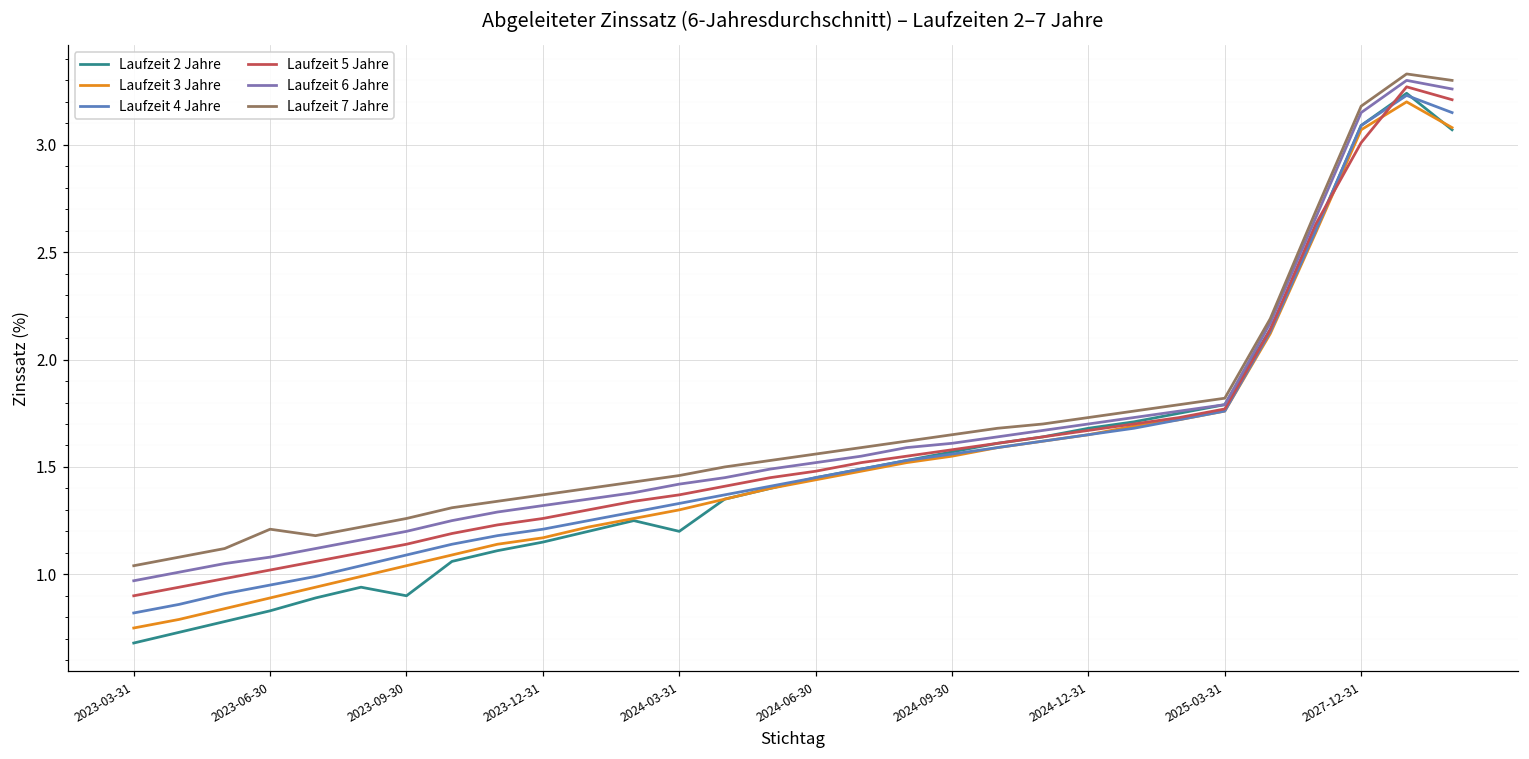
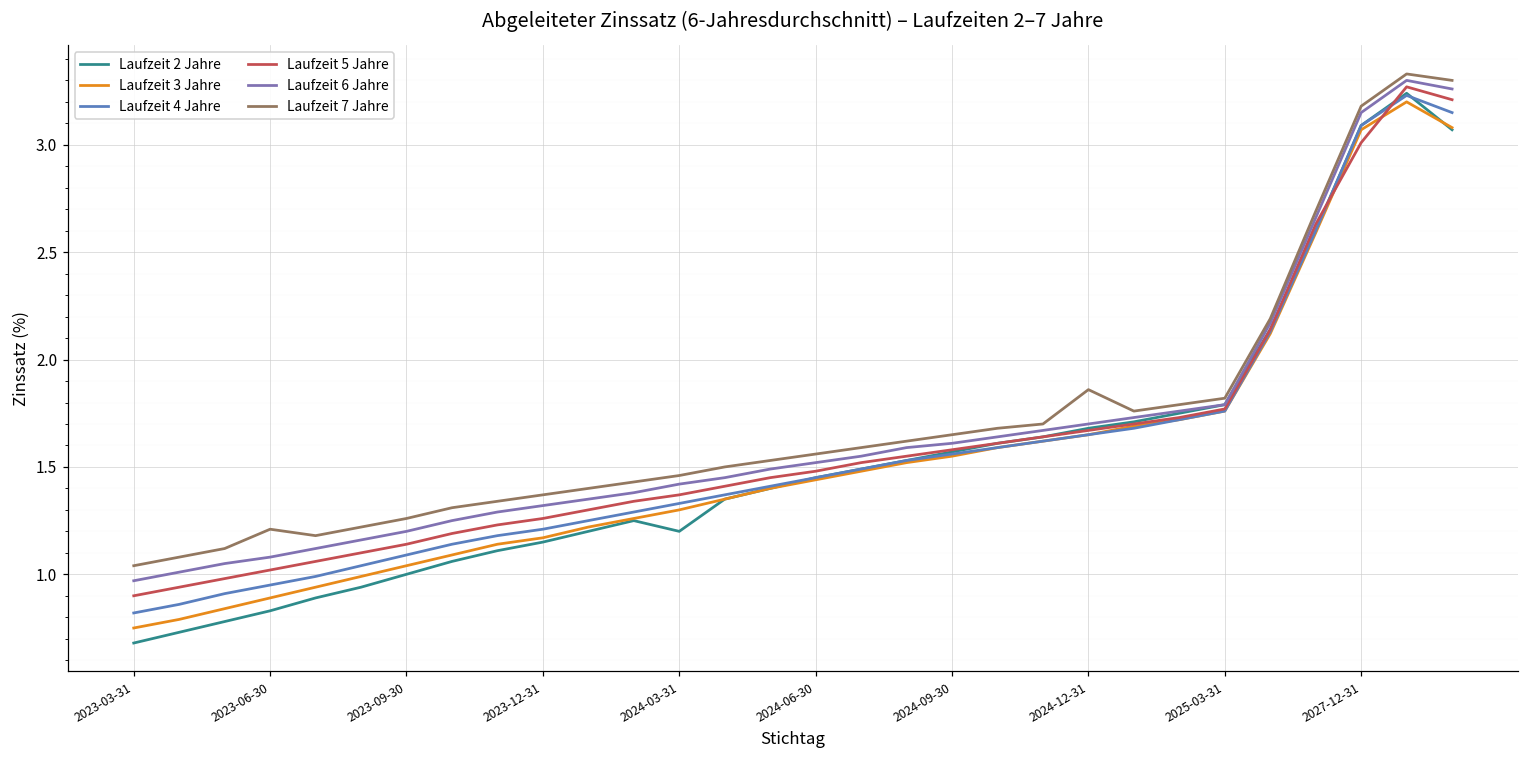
  {
    "Laufzeit 2 Jahre": {
      "2023-03-31": 0.68,
      "2023-06-30": 0.83,
-     "2023-09-30": 0.9,
+     "2023-09-30": 1.0,
      "2023-12-31": 1.15,
      "2024-03-31": 1.2
    },
    "Laufzeit 3 Jahre": {
      "2023-03-31": 0.75,
      "2023-06-30": 0.89,
      "2023-09-30": 1.04,
      "2023-12-31": 1.17,
      "2024-03-31": 1.30,
      "2027-12-31": 3.07
    },
    "Laufzeit 5 Jahre": {
      "2023-03-31": 0.90,
      "2023-06-30": 1.02,
      "2023-09-30": 1.14,
      "2023-12-31": 1.26,
      "2024-03-31": 1.37,
      "2024-06-30": 1.48,
      "2027-12-31": 3.01
    },
    "Laufzeit 7 Jahre": {
      "2023-03-31": 1.04,
      "2023-06-30": 1.21,
      "2023-09-30": 1.26,
      "2023-12-31": 1.37,
      "2024-03-31": 1.46,
      "2024-06-30": 1.56,
      "2024-09-30": 1.65,
-     "2024-12-31": 1.73,
+     "2024-12-31": 1.86,
      "2025-03-31": 1.82,
      "2027-12-31": 3.18
    }
  }
